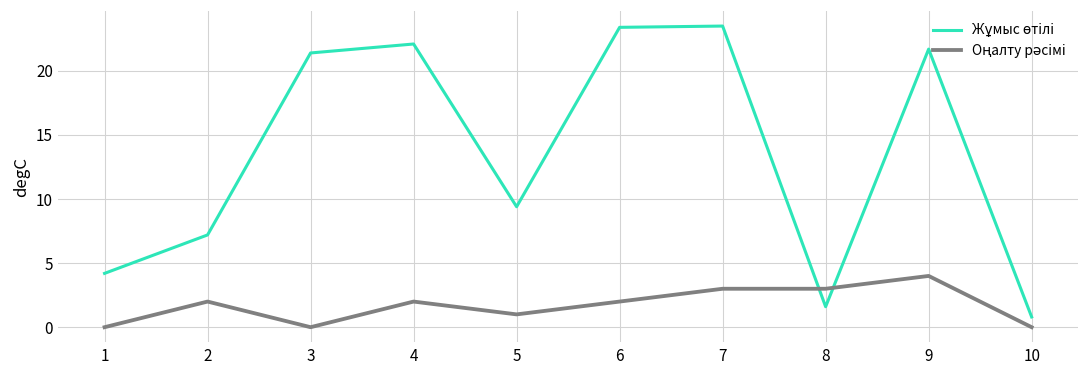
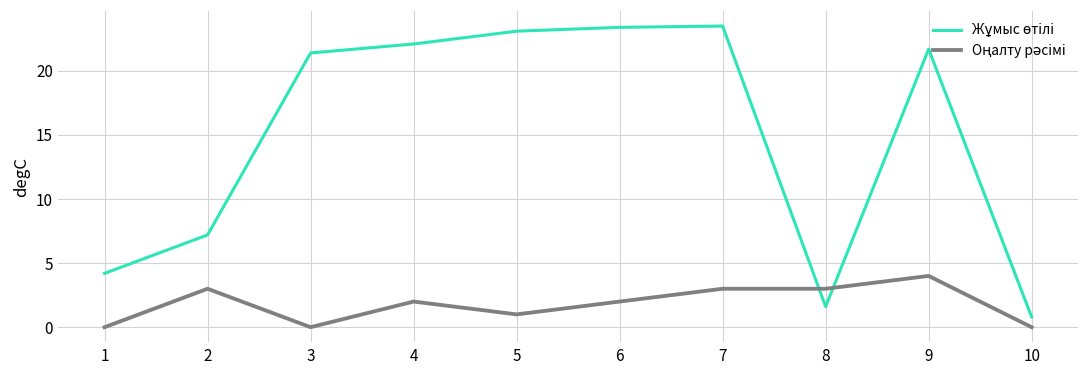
  {
    "Жұмыс өтілі": {
      "1": 4.2,
      "2": 7.2,
      "3": 21.4,
      "4": 22.1,
-     "5": 9.4,
+     "5": 23.1,
      "6": 23.4,
      "7": 23.5,
      "8": 1.6,
      "9": 21.7,
      "10": 0.8
    },
    "Оңалту рәсімі": {
      "1": 0,
-     "2": 2,
+     "2": 3,
      "3": 0,
      "4": 2,
      "5": 1,
      "6": 2,
      "7": 3,
      "8": 3,
      "9": 4,
      "10": 0
    }
  }
